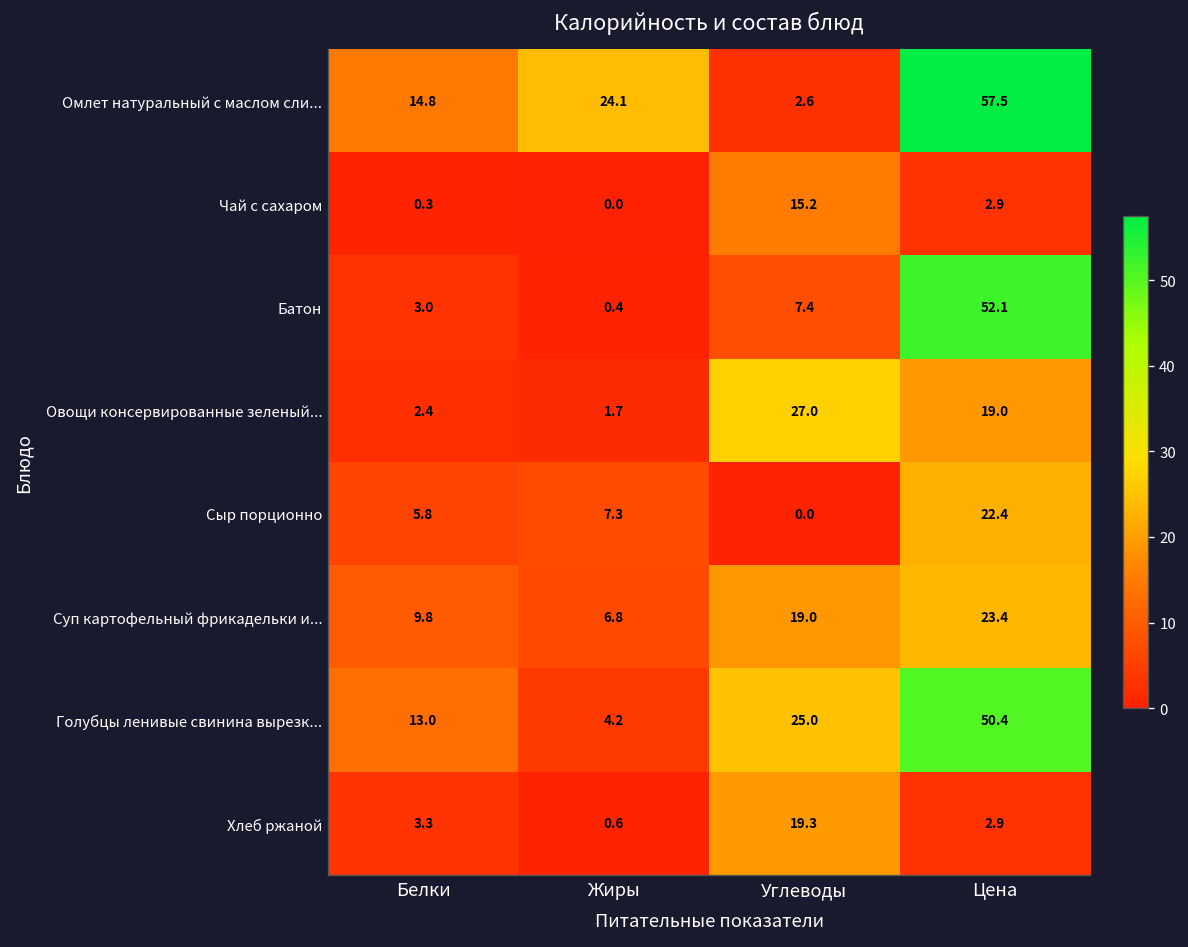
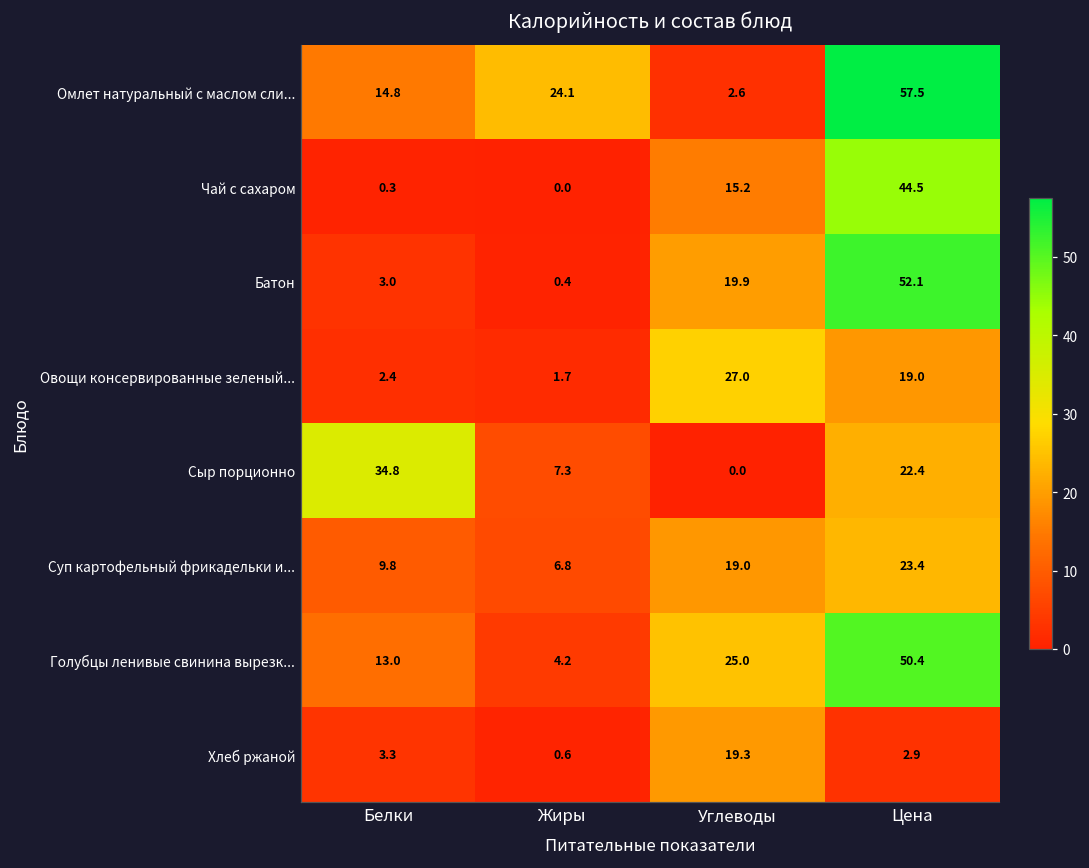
  {
    "Омлет натуральный с маслом сли...": {
      "Белки": 14.8,
      "Жиры": 24.1,
      "Углеводы": 2.6,
      "Цена": 57.5
    },
    "Чай с сахаром": {
      "Белки": 0.3,
      "Жиры": 0.0,
      "Углеводы": 15.2,
-     "Цена": 2.9
+     "Цена": 44.5
    },
    "Батон": {
      "Белки": 3.0,
      "Жиры": 0.4,
-     "Углеводы": 7.4,
+     "Углеводы": 19.9,
      "Цена": 52.1
    },
    "Овощи консервированные зеленый...": {
      "Белки": 2.4,
      "Жиры": 1.7,
      "Углеводы": 27.0,
      "Цена": 19.0
    },
    "Сыр порционно": {
-     "Белки": 5.8,
+     "Белки": 34.8,
      "Жиры": 7.3,
      "Углеводы": 0.0,
      "Цена": 22.4
    },
    "Суп картофельный фрикадельки и...": {
      "Белки": 9.8,
      "Жиры": 6.8,
      "Углеводы": 19.0,
      "Цена": 23.4
    },
    "Голубцы ленивые свинина вырезк...": {
      "Белки": 13.0,
      "Жиры": 4.2,
      "Углеводы": 25.0,
      "Цена": 50.4
    },
    "Хлеб ржаной": {
      "Белки": 3.3,
      "Жиры": 0.6,
      "Углеводы": 19.3,
      "Цена": 2.9
    }
  }
